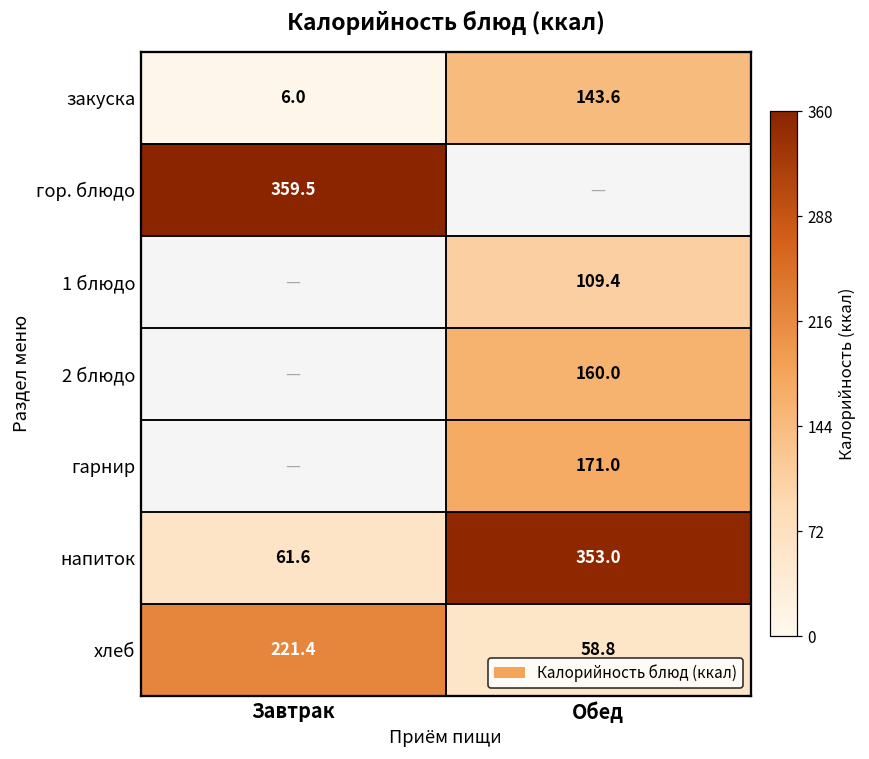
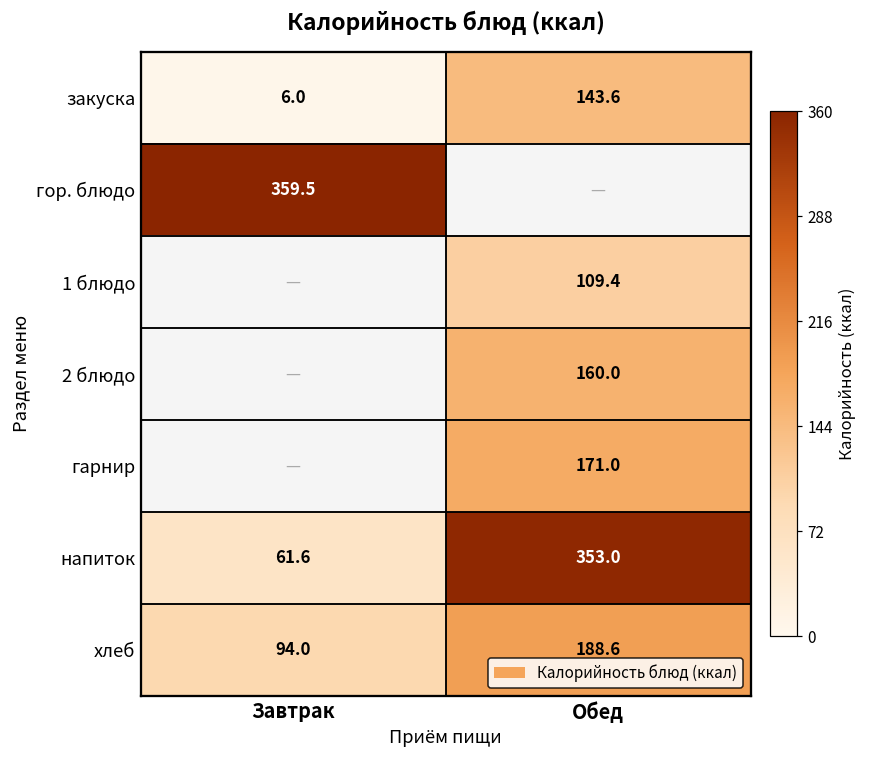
  {
    "закуска": {
      "Завтрак": 6.0,
      "Обед": 143.6
    },
    "гор. блюдо": {
      "Завтрак": 359.5
    },
    "1 блюдо": {
      "Обед": 109.4
    },
    "2 блюдо": {
      "Обед": 160.0
    },
    "гарнир": {
      "Обед": 171.0
    },
    "напиток": {
      "Завтрак": 61.6,
      "Обед": 353.0
    },
    "хлеб": {
-     "Завтрак": 221.4,
-     "Обед": 58.8
+     "Завтрак": 94.0,
+     "Обед": 188.6
    }
  }
